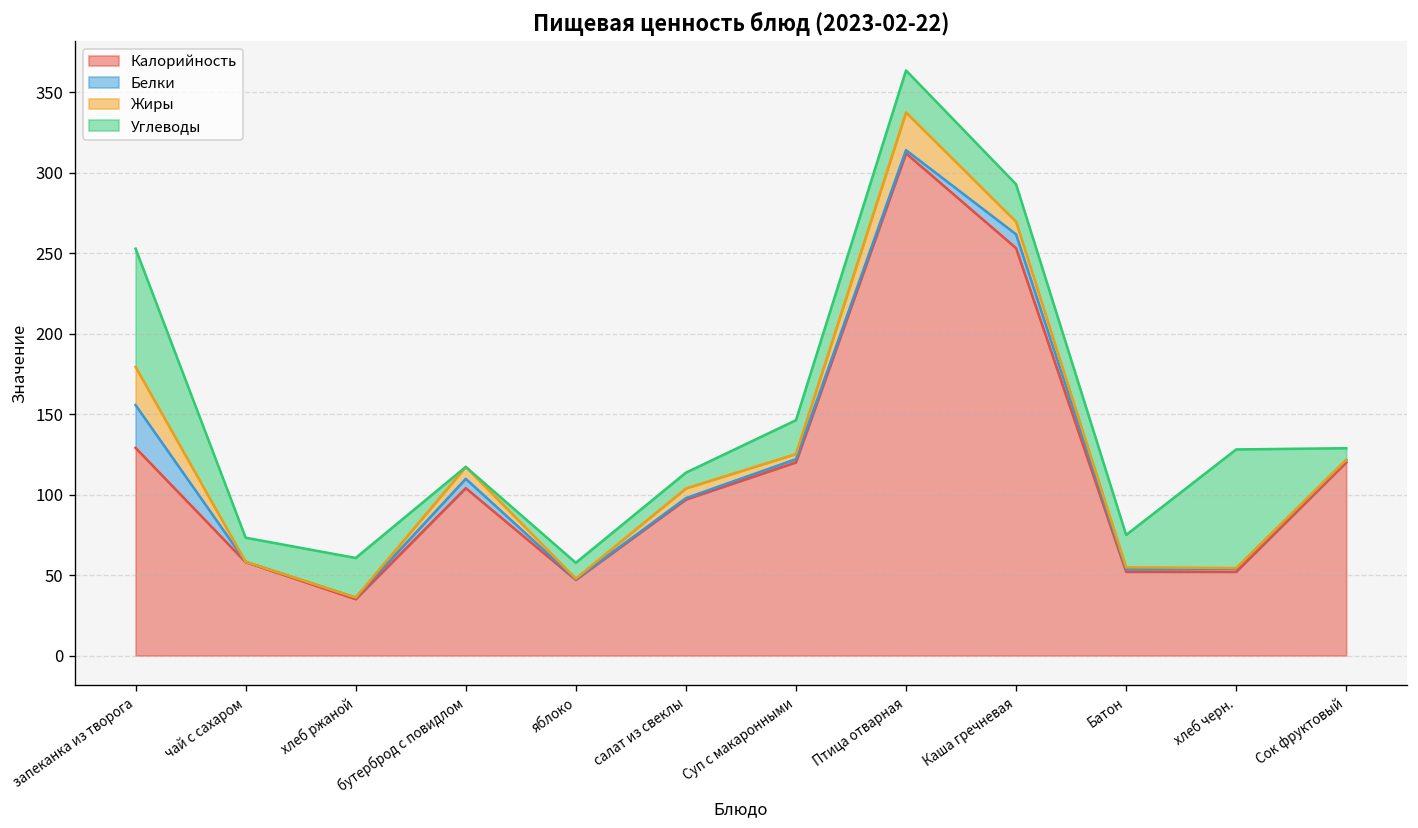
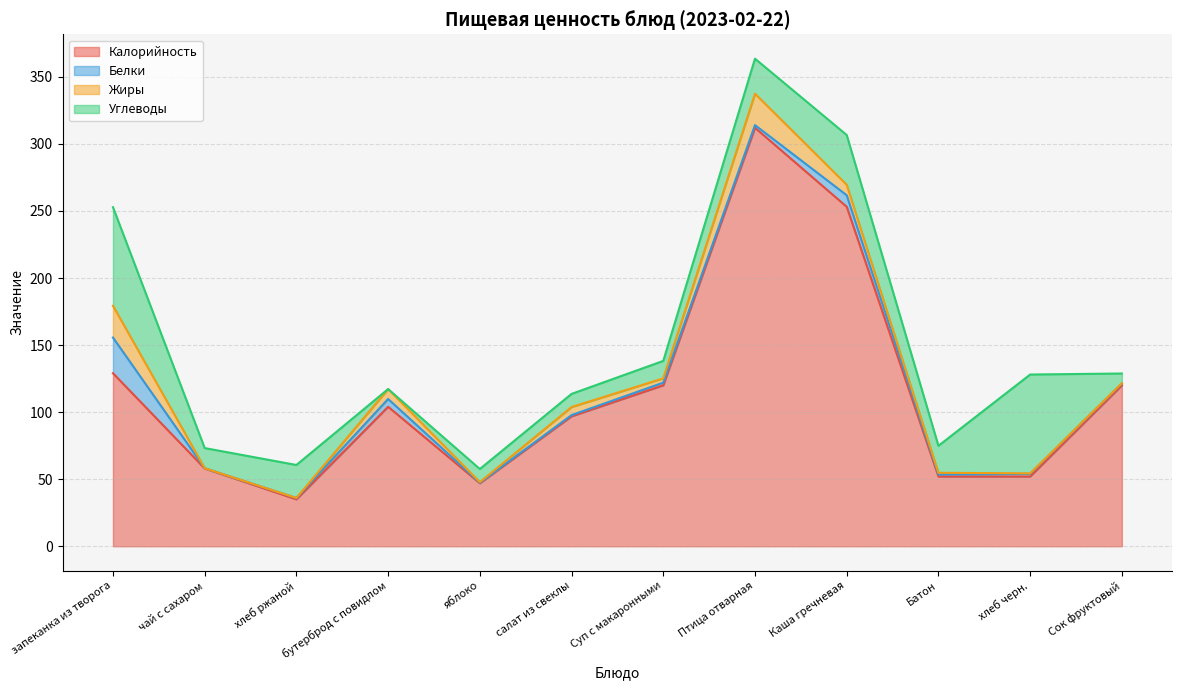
  {
    "Калорийность": {
      "запеканка из творога": 129,
      "бутерброд с повидлом": 104,
      "Суп с макаронными": 120,
      "Птица отварная": 312,
      "Каша гречневая": 253,
      "хлеб черн.": 52
    },
    "Белки": {
      "запеканка из творога": 27,
      "бутерброд с повидлом": 6,
      "Суп с макаронными": 2,
      "Птица отварная": 2,
      "Каша гречневая": 9
    },
    "Жиры": {
      "запеканка из творога": 24,
      "салат из свеклы": 6,
      "Суп с макаронными": 3,
      "Птица отварная": 23,
      "Каша гречневая": 8
    },
    "Углеводы": {
      "запеканка из творога": 74,
      "чай с сахаром": 15,
      "хлеб ржаной": 25,
      "яблоко": 10,
      "салат из свеклы": 10,
-     "Суп с макаронными": 21,
+     "Суп с макаронными": 13,
      "Птица отварная": 26,
-     "Каша гречневая": 23,
+     "Каша гречневая": 37,
      "Батон": 20,
      "хлеб черн.": 74,
      "Сок фруктовый": 7
    }
  }
